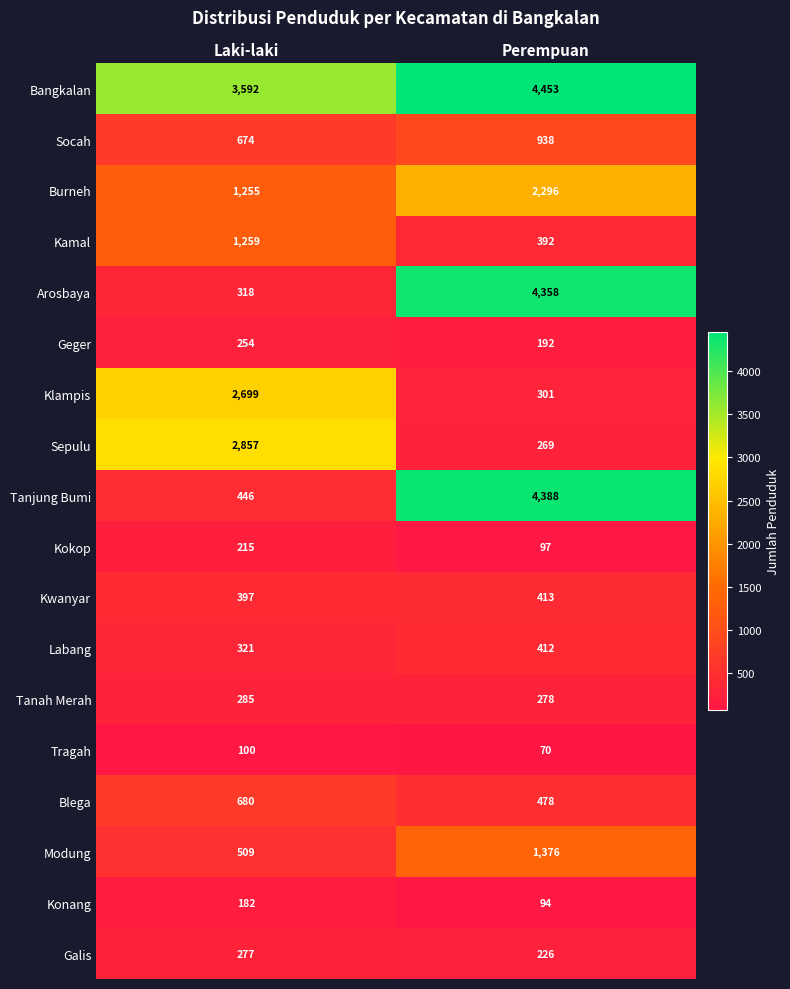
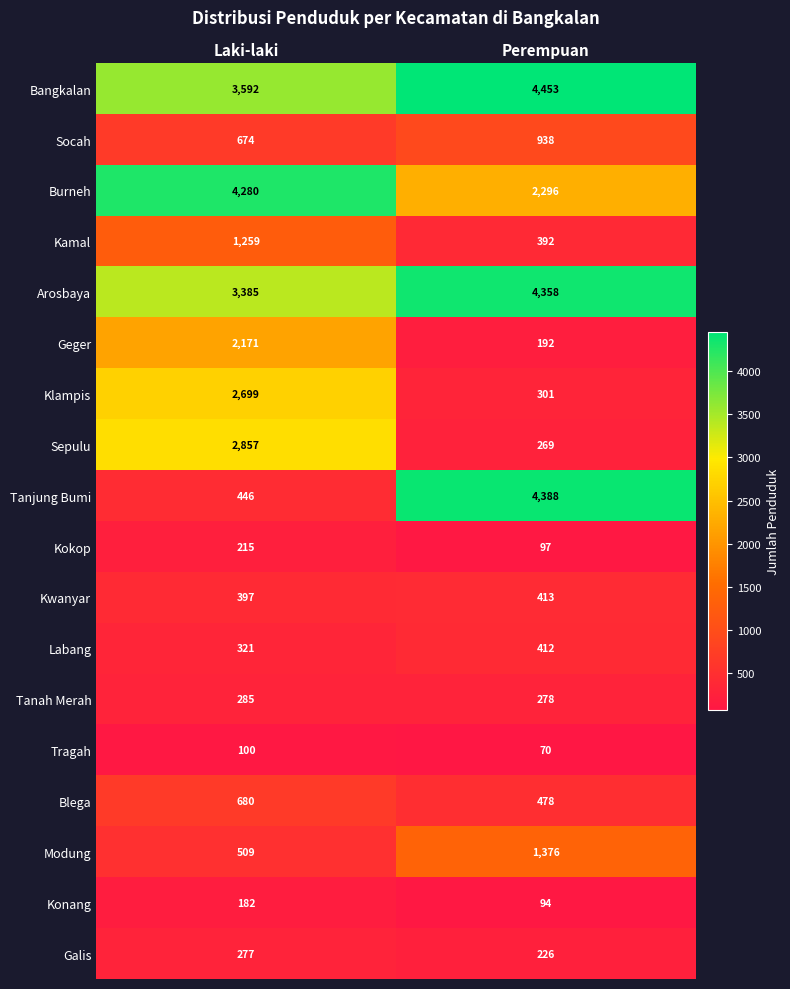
  {
    "Bangkalan": {
      "Laki-laki": "3,592",
      "Perempuan": "4,453"
    },
    "Socah": {
      "Laki-laki": "674",
      "Perempuan": "938"
    },
    "Burneh": {
-     "Laki-laki": "1,255",
+     "Laki-laki": "4,280",
      "Perempuan": "2,296"
    },
    "Kamal": {
      "Laki-laki": "1,259",
      "Perempuan": "392"
    },
    "Arosbaya": {
-     "Laki-laki": "318",
+     "Laki-laki": "3,385",
      "Perempuan": "4,358"
    },
    "Geger": {
-     "Laki-laki": "254",
+     "Laki-laki": "2,171",
      "Perempuan": "192"
    },
    "Klampis": {
      "Laki-laki": "2,699",
      "Perempuan": "301"
    },
    "Sepulu": {
      "Laki-laki": "2,857",
      "Perempuan": "269"
    },
    "Tanjung Bumi": {
      "Laki-laki": "446",
      "Perempuan": "4,388"
    },
    "Kokop": {
      "Laki-laki": "215",
      "Perempuan": "97"
    },
    "Kwanyar": {
      "Laki-laki": "397",
      "Perempuan": "413"
    },
    "Labang": {
      "Laki-laki": "321",
      "Perempuan": "412"
    },
    "Tanah Merah": {
      "Laki-laki": "285",
      "Perempuan": "278"
    },
    "Tragah": {
      "Laki-laki": "100",
      "Perempuan": "70"
    },
    "Blega": {
      "Laki-laki": "680",
      "Perempuan": "478"
    },
    "Modung": {
      "Laki-laki": "509",
      "Perempuan": "1,376"
    },
    "Konang": {
      "Laki-laki": "182",
      "Perempuan": "94"
    },
    "Galis": {
      "Laki-laki": "277",
      "Perempuan": "226"
    }
  }
